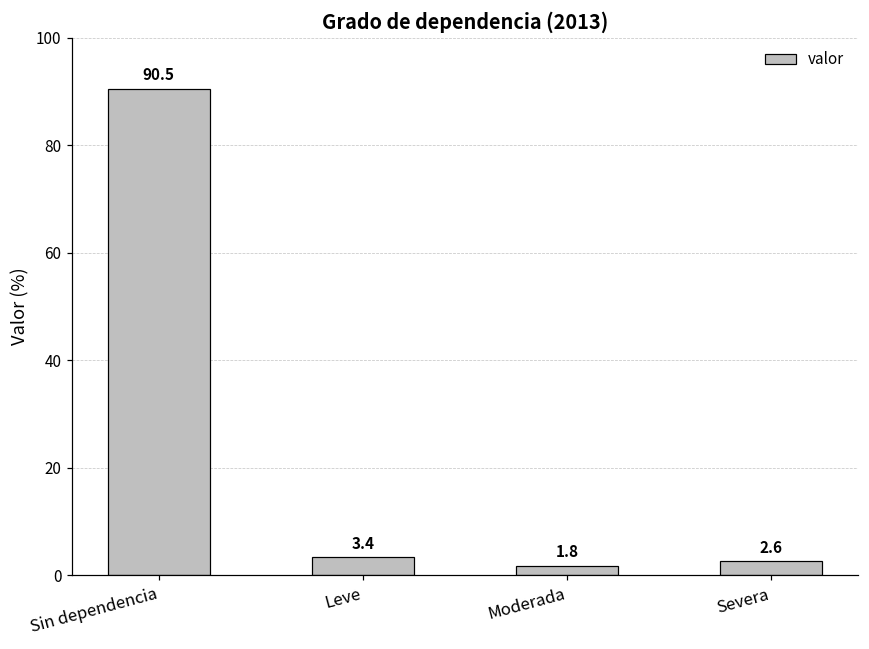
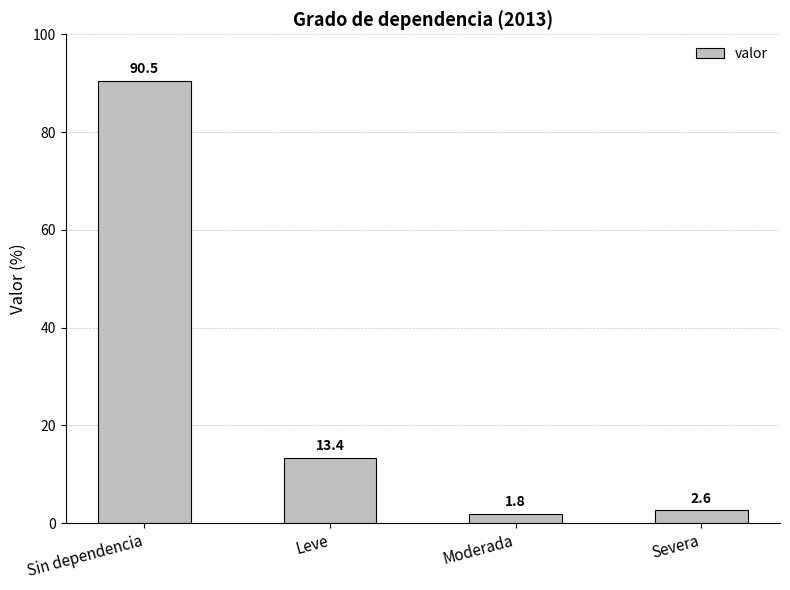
  {
    "Sin dependencia": 90.5,
-   "Leve": 3.4,
+   "Leve": 13.4,
    "Moderada": 1.8,
    "Severa": 2.6
  }
